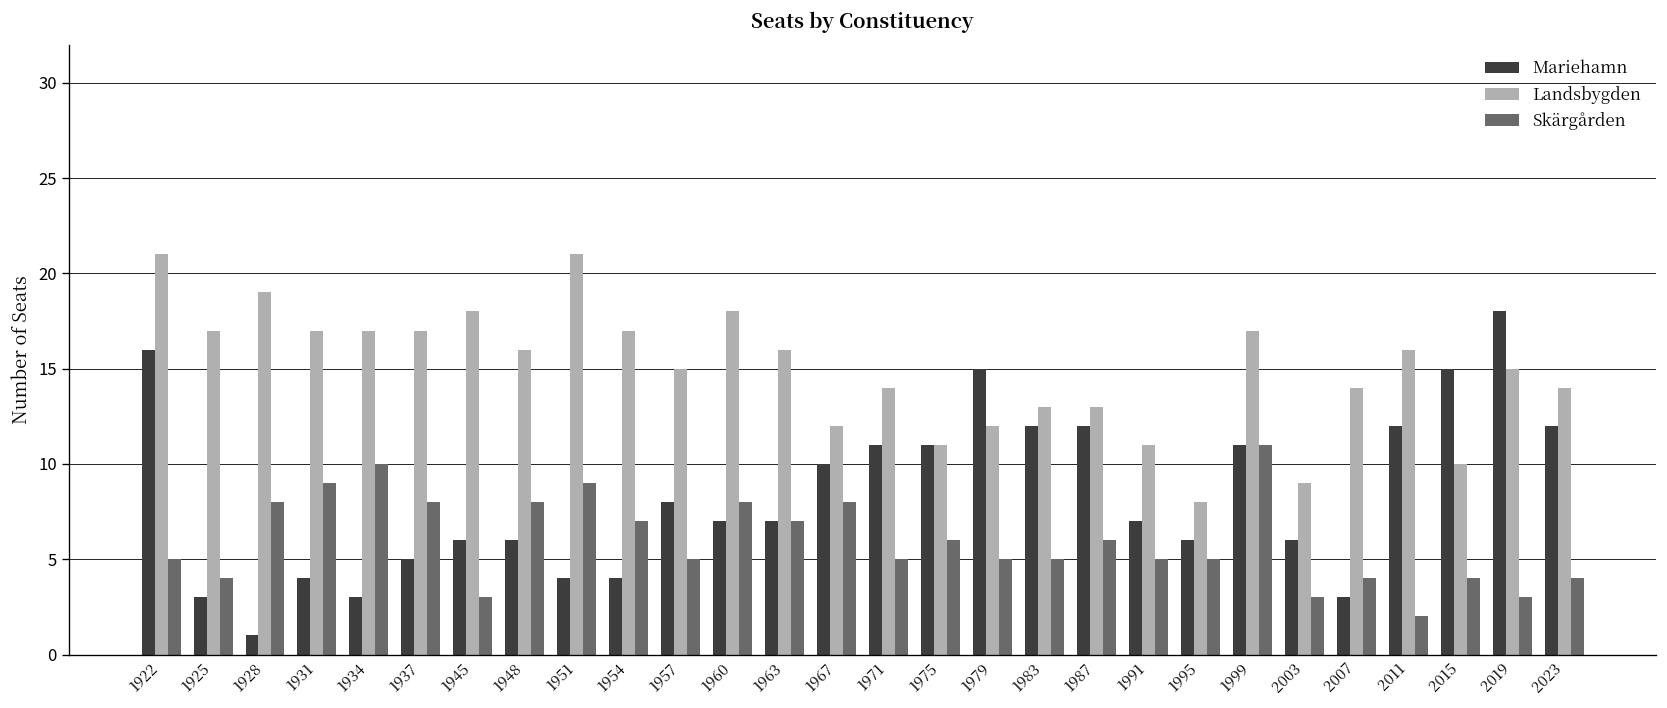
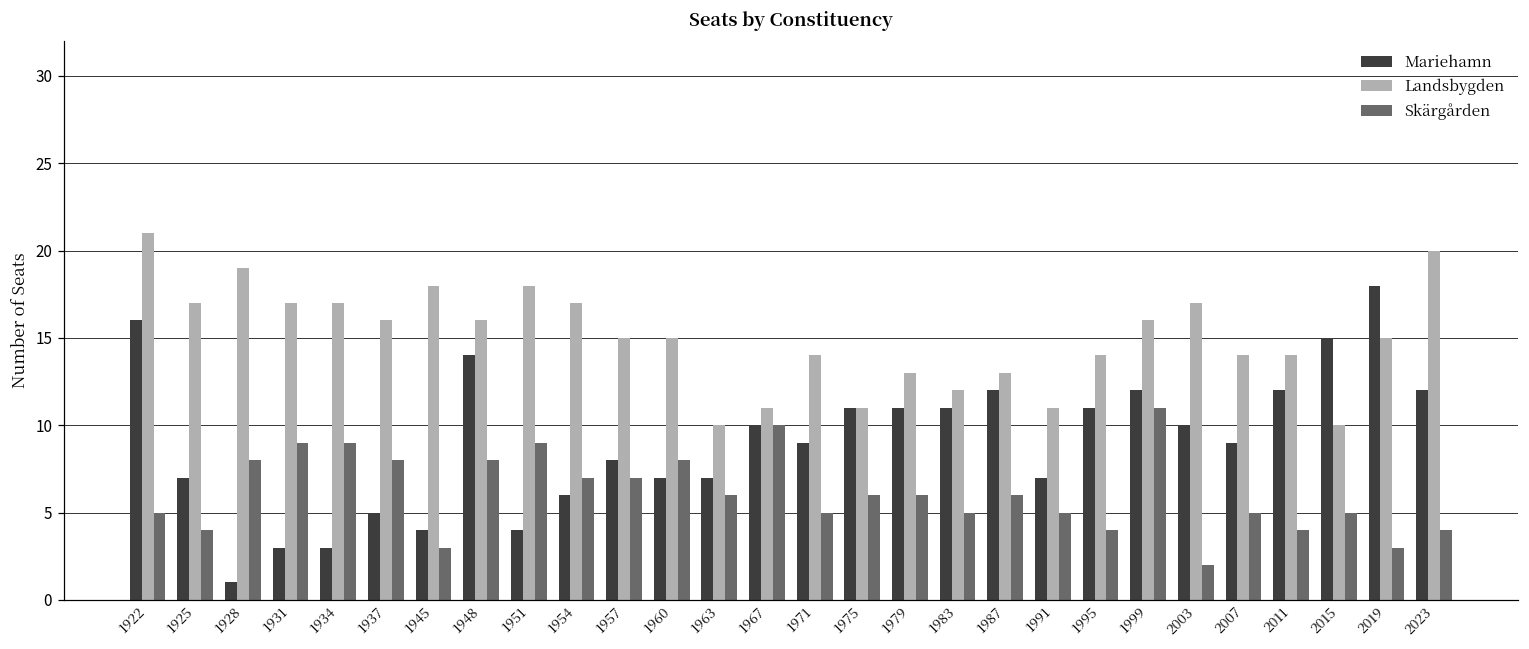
  {
    "Mariehamn": {
      "1922": 16,
-     "1925": 3,
+     "1925": 7,
      "1928": 1,
-     "1931": 4,
+     "1931": 3,
      "1934": 3,
      "1937": 5,
-     "1945": 6,
-     "1948": 6,
+     "1945": 4,
+     "1948": 14,
      "1951": 4,
-     "1954": 4,
+     "1954": 6,
      "1957": 8,
      "1960": 7,
      "1963": 7,
      "1967": 10,
-     "1971": 11,
+     "1971": 9,
      "1975": 11,
-     "1979": 15,
-     "1983": 12,
+     "1979": 11,
+     "1983": 11,
      "1987": 12,
      "1991": 7,
-     "1995": 6,
-     "1999": 11,
-     "2003": 6,
-     "2007": 3,
+     "1995": 11,
+     "1999": 12,
+     "2003": 10,
+     "2007": 9,
      "2011": 12,
      "2015": 15,
      "2019": 18,
      "2023": 12
    },
    "Landsbygden": {
      "1922": 21,
      "1925": 17,
      "1928": 19,
      "1931": 17,
      "1934": 17,
-     "1937": 17,
+     "1937": 16,
      "1945": 18,
      "1948": 16,
-     "1951": 21,
+     "1951": 18,
      "1954": 17,
      "1957": 15,
-     "1960": 18,
-     "1963": 16,
-     "1967": 12,
+     "1960": 15,
+     "1963": 10,
+     "1967": 11,
      "1971": 14,
      "1975": 11,
-     "1979": 12,
-     "1983": 13,
+     "1979": 13,
+     "1983": 12,
      "1987": 13,
      "1991": 11,
-     "1995": 8,
-     "1999": 17,
-     "2003": 9,
+     "1995": 14,
+     "1999": 16,
+     "2003": 17,
      "2007": 14,
-     "2011": 16,
+     "2011": 14,
      "2015": 10,
      "2019": 15,
-     "2023": 14
+     "2023": 20
    },
    "Skärgården": {
      "1922": 5,
      "1925": 4,
      "1928": 8,
      "1931": 9,
-     "1934": 10,
+     "1934": 9,
      "1937": 8,
      "1945": 3,
      "1948": 8,
      "1951": 9,
      "1954": 7,
-     "1957": 5,
+     "1957": 7,
      "1960": 8,
-     "1963": 7,
-     "1967": 8,
+     "1963": 6,
+     "1967": 10,
      "1971": 5,
      "1975": 6,
-     "1979": 5,
+     "1979": 6,
      "1983": 5,
      "1987": 6,
      "1991": 5,
-     "1995": 5,
+     "1995": 4,
      "1999": 11,
-     "2003": 3,
-     "2007": 4,
-     "2011": 2,
-     "2015": 4,
+     "2003": 2,
+     "2007": 5,
+     "2011": 4,
+     "2015": 5,
      "2019": 3,
      "2023": 4
    }
  }
